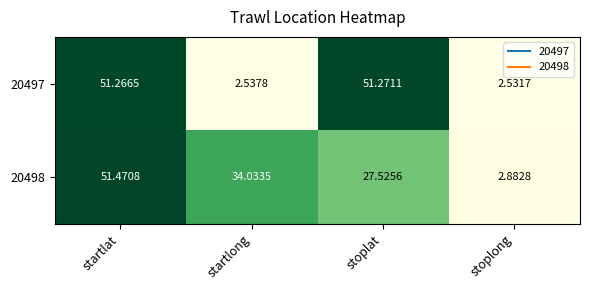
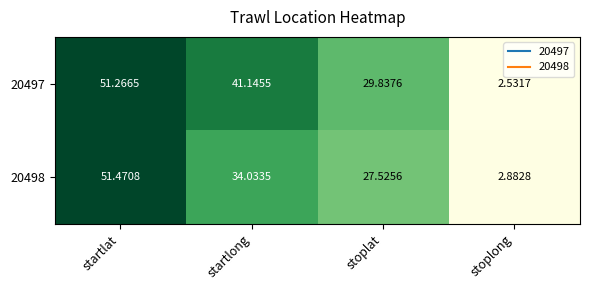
  {
    "20497": {
      "startlat": 51.2665,
-     "startlong": 2.5378,
-     "stoplat": 51.2711,
+     "startlong": 41.1455,
+     "stoplat": 29.8376,
      "stoplong": 2.5317
    },
    "20498": {
      "startlat": 51.4708,
      "startlong": 34.0335,
      "stoplat": 27.5256,
      "stoplong": 2.8828
    }
  }
